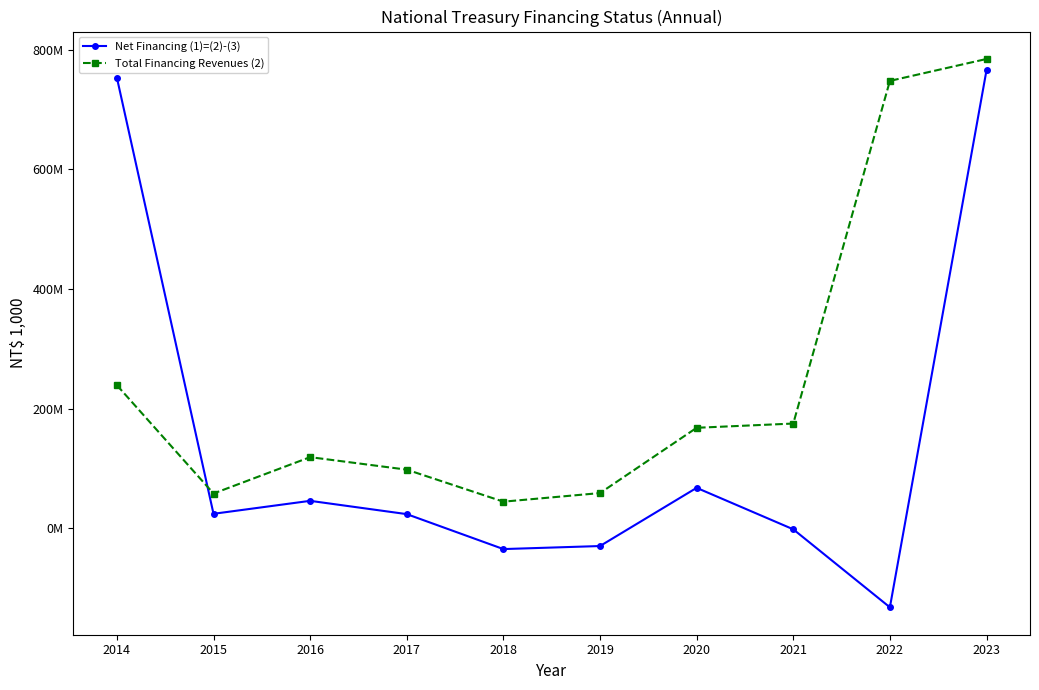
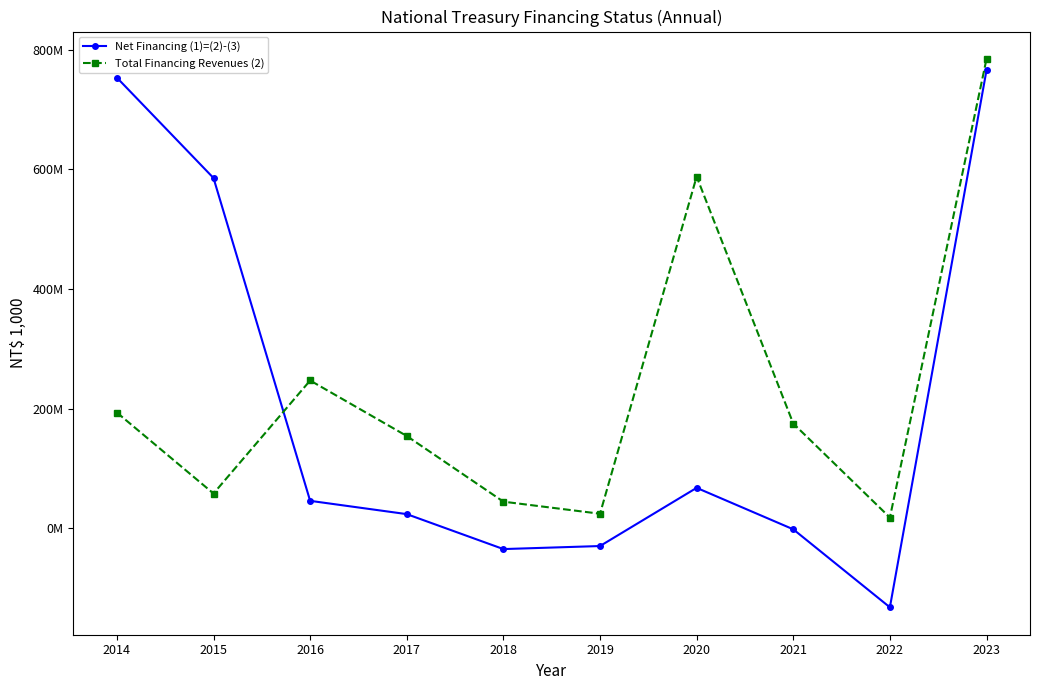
  {
    "Net Financing (1)=(2)-(3)": {
      "2014": 750000000,
-     "2015": 20000000,
+     "2015": 590000000,
      "2016": 50000000,
      "2017": 20000000,
      "2018": -30000000,
      "2019": -30000000,
      "2020": 70000000,
      "2021": 0,
      "2022": -130000000,
      "2023": 770000000
    },
    "Total Financing Revenues (2)": {
-     "2014": 240000000,
+     "2014": 190000000,
      "2015": 60000000,
-     "2016": 120000000,
-     "2017": 100000000,
+     "2016": 250000000,
+     "2017": 150000000,
      "2018": 40000000,
-     "2019": 60000000,
-     "2020": 170000000,
+     "2019": 20000000,
+     "2020": 590000000,
      "2021": 180000000,
-     "2022": 750000000,
+     "2022": 20000000,
      "2023": 780000000
    }
  }
